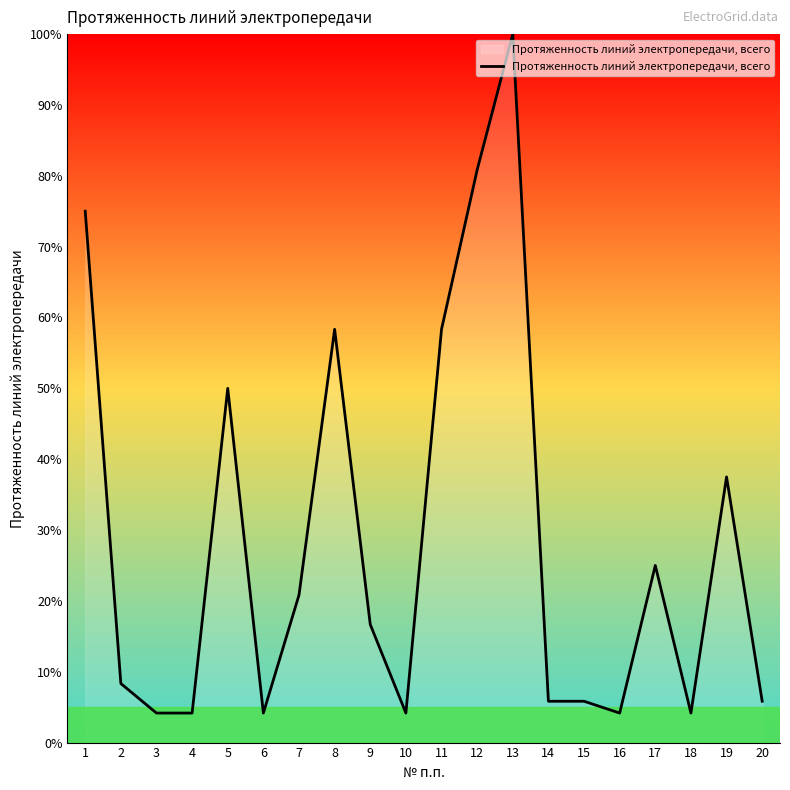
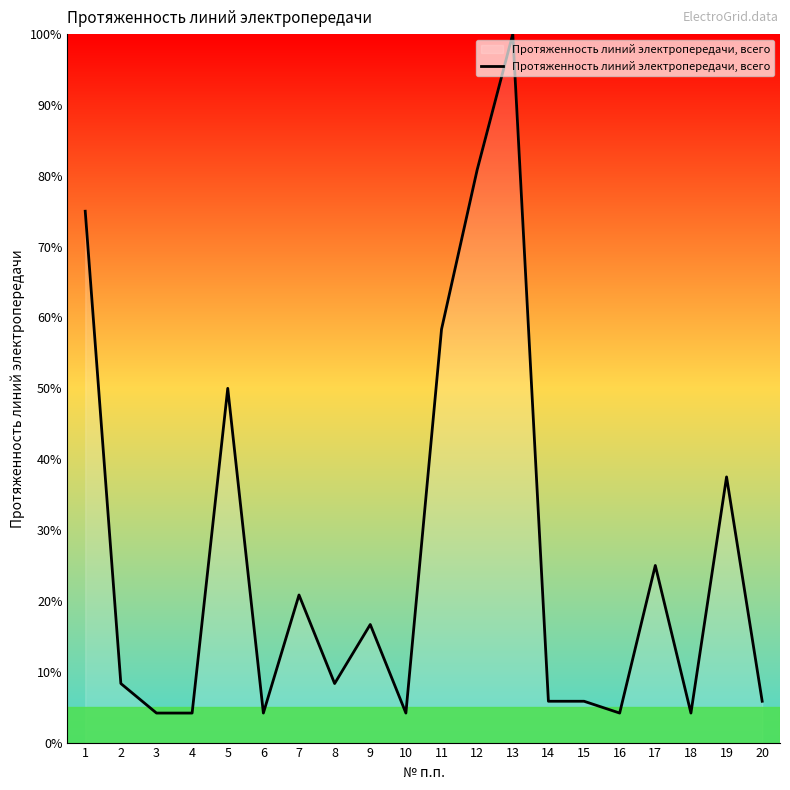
  {
    "1": "75%",
    "2": "8%",
    "5": "50%",
    "7": "21%",
-   "8": "58%",
+   "8": "8%",
    "9": "17%",
    "11": "58%",
    "12": "81%",
    "13": "100%",
    "14": "6%",
    "15": "6%",
    "17": "25%",
    "19": "38%",
    "20": "6%"
  }
